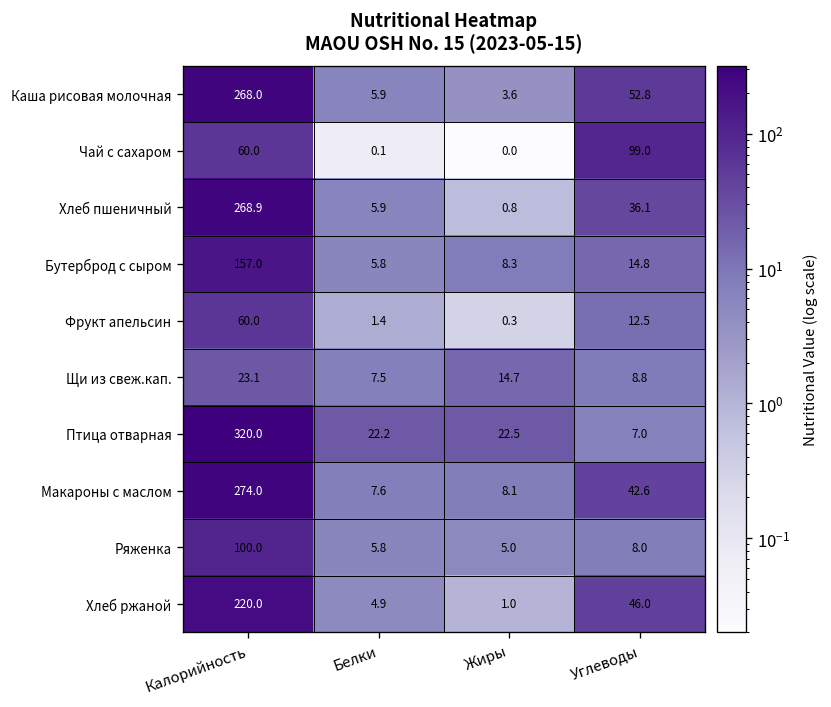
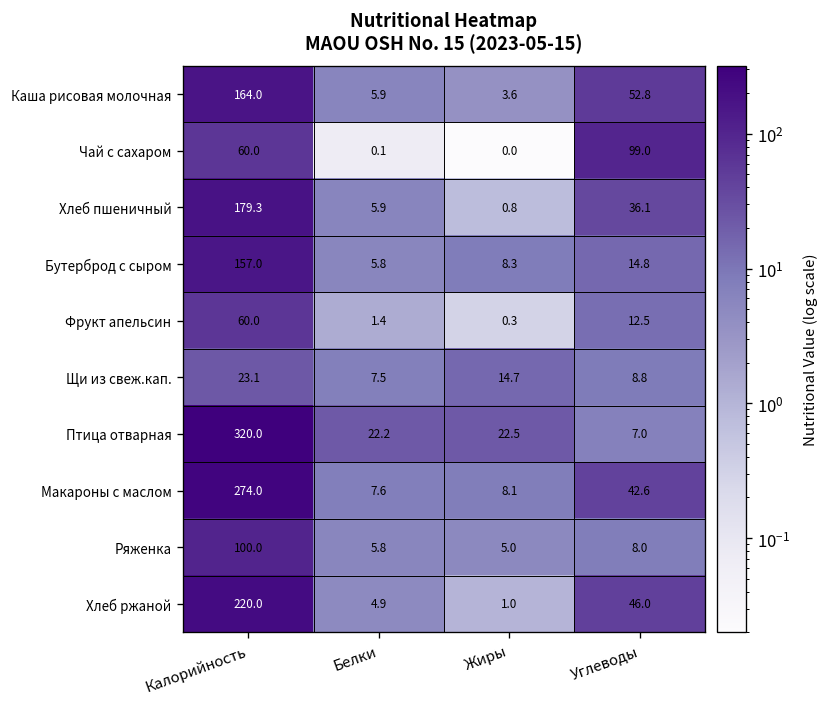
  {
    "Каша рисовая молочная": {
-     "Калорийность": 268.0,
+     "Калорийность": 164.0,
      "Белки": 5.9,
      "Жиры": 3.6,
      "Углеводы": 52.8
    },
    "Чай с сахаром": {
      "Калорийность": 60.0,
      "Белки": 0.1,
      "Жиры": 0.0,
      "Углеводы": 99.0
    },
    "Хлеб пшеничный": {
-     "Калорийность": 268.9,
+     "Калорийность": 179.3,
      "Белки": 5.9,
      "Жиры": 0.8,
      "Углеводы": 36.1
    },
    "Бутерброд с сыром": {
      "Калорийность": 157.0,
      "Белки": 5.8,
      "Жиры": 8.3,
      "Углеводы": 14.8
    },
    "Фрукт апельсин": {
      "Калорийность": 60.0,
      "Белки": 1.4,
      "Жиры": 0.3,
      "Углеводы": 12.5
    },
    "Щи из свеж.кап.": {
      "Калорийность": 23.1,
      "Белки": 7.5,
      "Жиры": 14.7,
      "Углеводы": 8.8
    },
    "Птица отварная": {
      "Калорийность": 320.0,
      "Белки": 22.2,
      "Жиры": 22.5,
      "Углеводы": 7.0
    },
    "Макароны с маслом": {
      "Калорийность": 274.0,
      "Белки": 7.6,
      "Жиры": 8.1,
      "Углеводы": 42.6
    },
    "Ряженка": {
      "Калорийность": 100.0,
      "Белки": 5.8,
      "Жиры": 5.0,
      "Углеводы": 8.0
    },
    "Хлеб ржаной": {
      "Калорийность": 220.0,
      "Белки": 4.9,
      "Жиры": 1.0,
      "Углеводы": 46.0
    }
  }
